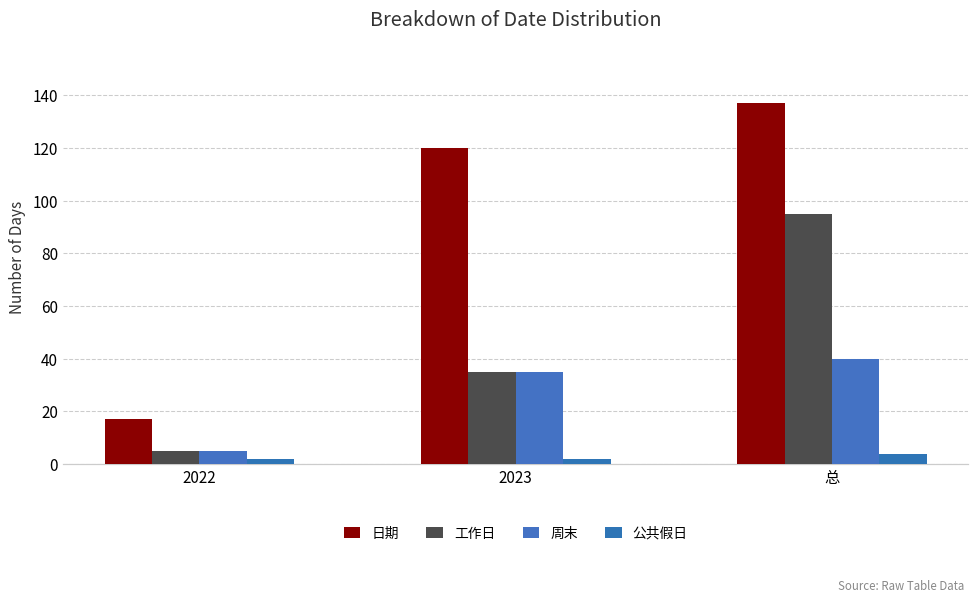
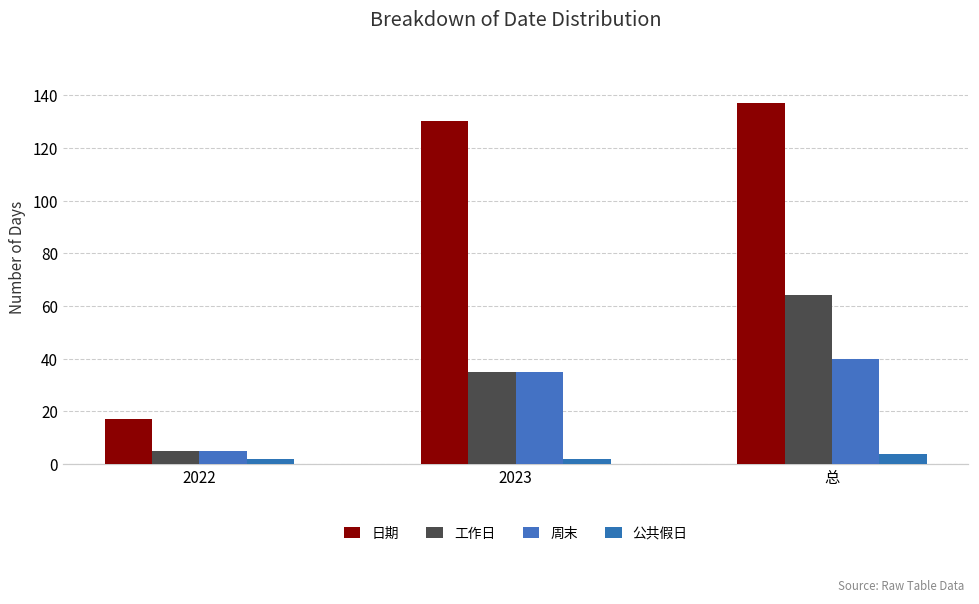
  {
    "日期": {
      "2022": 17,
-     "2023": 120,
+     "2023": 130,
      "总": 137
    },
    "工作日": {
      "2022": 5,
      "2023": 35,
-     "总": 95
+     "总": 64
    }
  }
